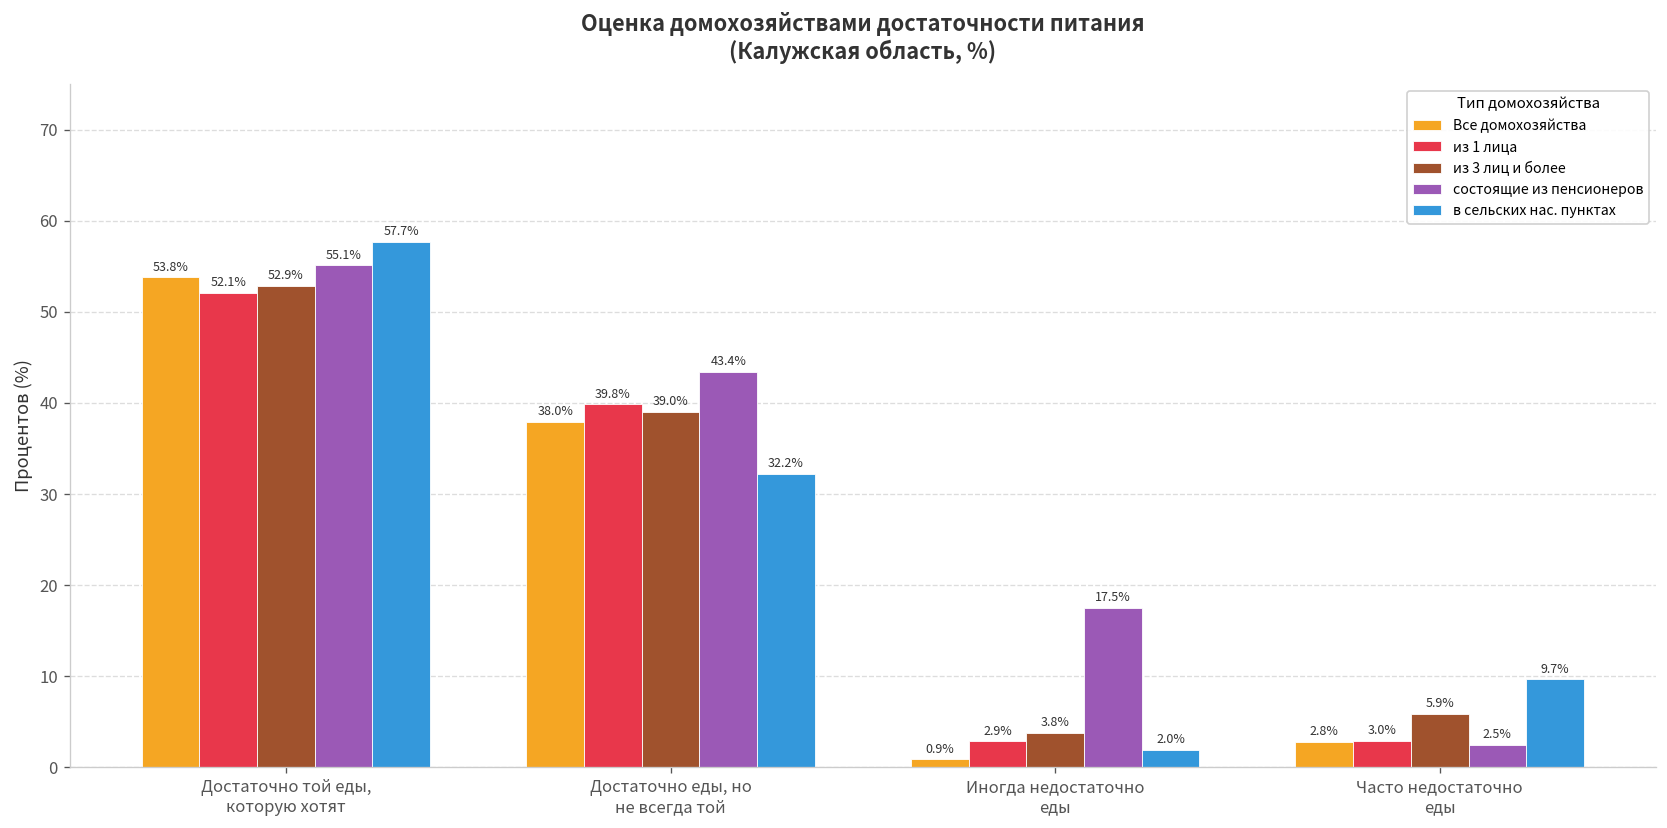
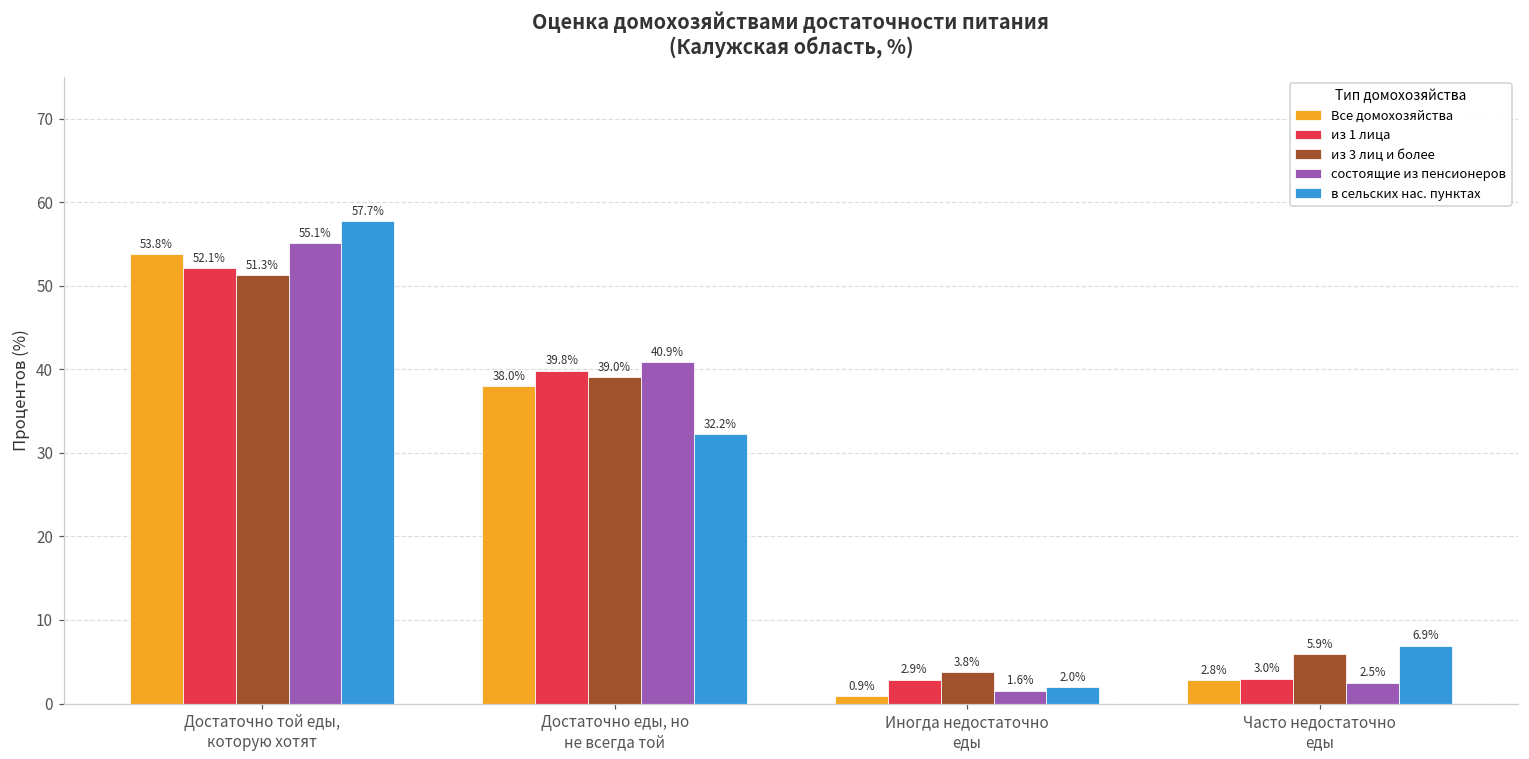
  {
    "Все домохозяйства": {
      "Достаточно той еды, которую хотят": "53.8%",
      "Достаточно еды, но не всегда той": "38.0%",
      "Иногда недостаточно еды": "0.9%",
      "Часто недостаточно еды": "2.8%"
    },
    "из 1 лица": {
      "Достаточно той еды, которую хотят": "52.1%",
      "Достаточно еды, но не всегда той": "39.8%",
      "Иногда недостаточно еды": "2.9%",
      "Часто недостаточно еды": "3.0%"
    },
    "из 3 лиц и более": {
-     "Достаточно той еды, которую хотят": "52.9%",
+     "Достаточно той еды, которую хотят": "51.3%",
      "Достаточно еды, но не всегда той": "39.0%",
      "Иногда недостаточно еды": "3.8%",
      "Часто недостаточно еды": "5.9%"
    },
    "состоящие из пенсионеров": {
      "Достаточно той еды, которую хотят": "55.1%",
-     "Достаточно еды, но не всегда той": "43.4%",
-     "Иногда недостаточно еды": "17.5%",
+     "Достаточно еды, но не всегда той": "40.9%",
+     "Иногда недостаточно еды": "1.6%",
      "Часто недостаточно еды": "2.5%"
    },
    "в сельских нас. пунктах": {
      "Достаточно той еды, которую хотят": "57.7%",
      "Достаточно еды, но не всегда той": "32.2%",
      "Иногда недостаточно еды": "2.0%",
-     "Часто недостаточно еды": "9.7%"
+     "Часто недостаточно еды": "6.9%"
    }
  }
